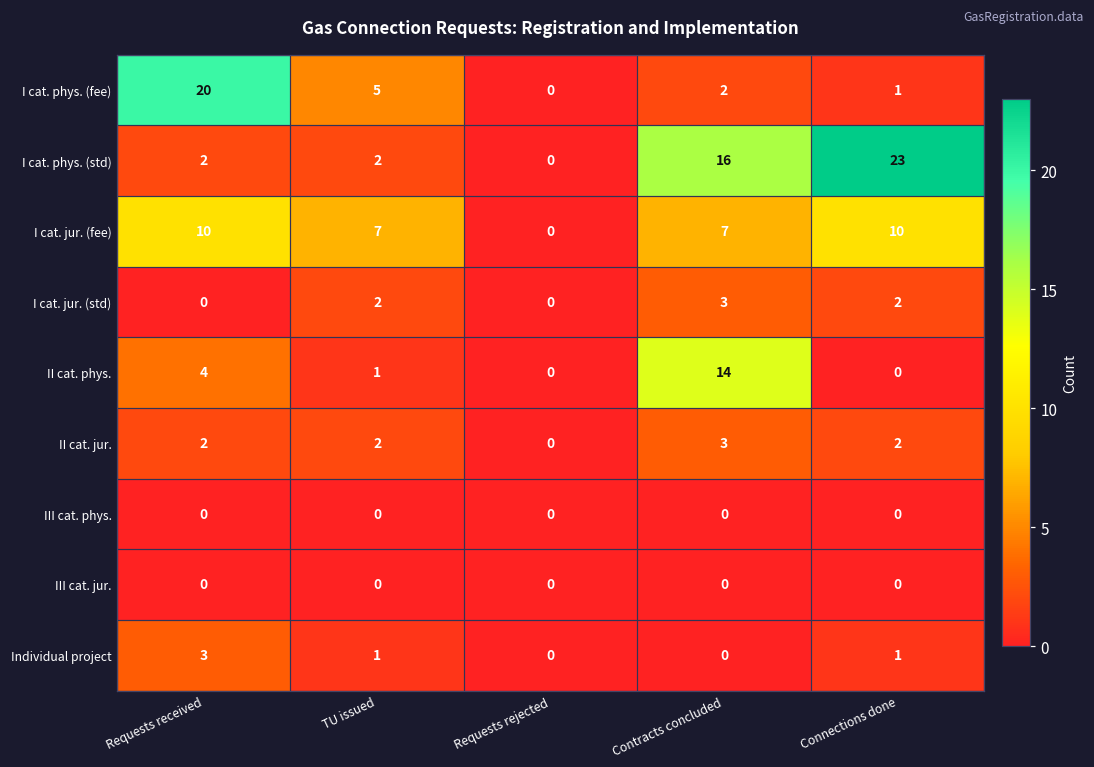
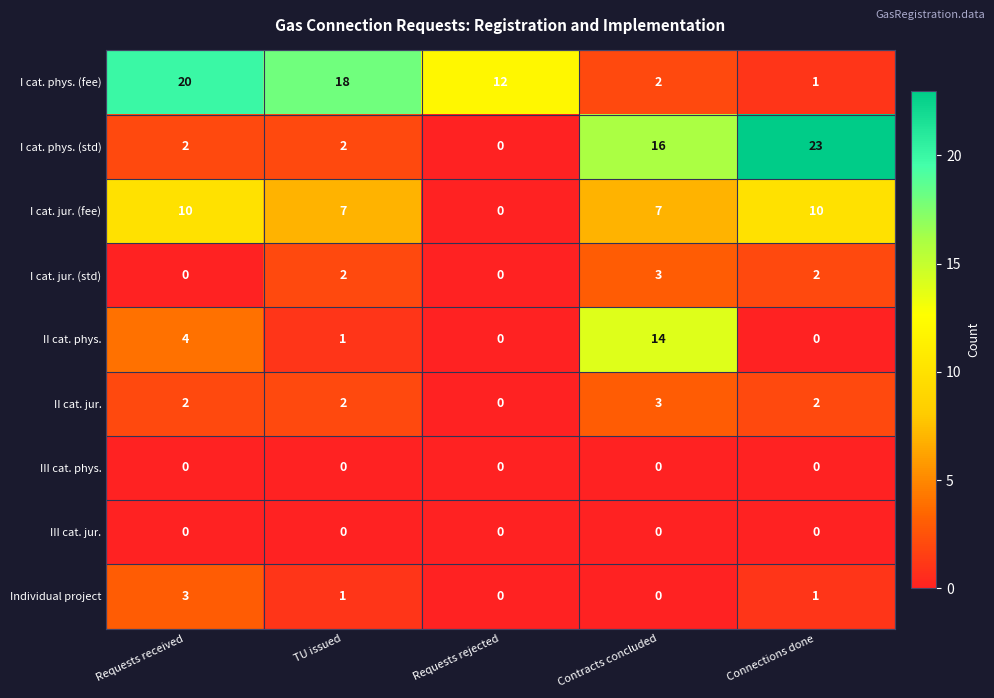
  {
    "I cat. phys. (fee)": {
      "Requests received": 20,
-     "TU issued": 5,
-     "Requests rejected": 0,
+     "TU issued": 18,
+     "Requests rejected": 12,
      "Contracts concluded": 2,
      "Connections done": 1
    },
    "I cat. phys. (std)": {
      "Requests received": 2,
      "TU issued": 2,
      "Requests rejected": 0,
      "Contracts concluded": 16,
      "Connections done": 23
    },
    "I cat. jur. (fee)": {
      "Requests received": 10,
      "TU issued": 7,
      "Requests rejected": 0,
      "Contracts concluded": 7,
      "Connections done": 10
    },
    "I cat. jur. (std)": {
      "Requests received": 0,
      "TU issued": 2,
      "Requests rejected": 0,
      "Contracts concluded": 3,
      "Connections done": 2
    },
    "II cat. phys.": {
      "Requests received": 4,
      "TU issued": 1,
      "Requests rejected": 0,
      "Contracts concluded": 14,
      "Connections done": 0
    },
    "II cat. jur.": {
      "Requests received": 2,
      "TU issued": 2,
      "Requests rejected": 0,
      "Contracts concluded": 3,
      "Connections done": 2
    },
    "III cat. phys.": {
      "Requests received": 0,
      "TU issued": 0,
      "Requests rejected": 0,
      "Contracts concluded": 0,
      "Connections done": 0
    },
    "III cat. jur.": {
      "Requests received": 0,
      "TU issued": 0,
      "Requests rejected": 0,
      "Contracts concluded": 0,
      "Connections done": 0
    },
    "Individual project": {
      "Requests received": 3,
      "TU issued": 1,
      "Requests rejected": 0,
      "Contracts concluded": 0,
      "Connections done": 1
    }
  }
